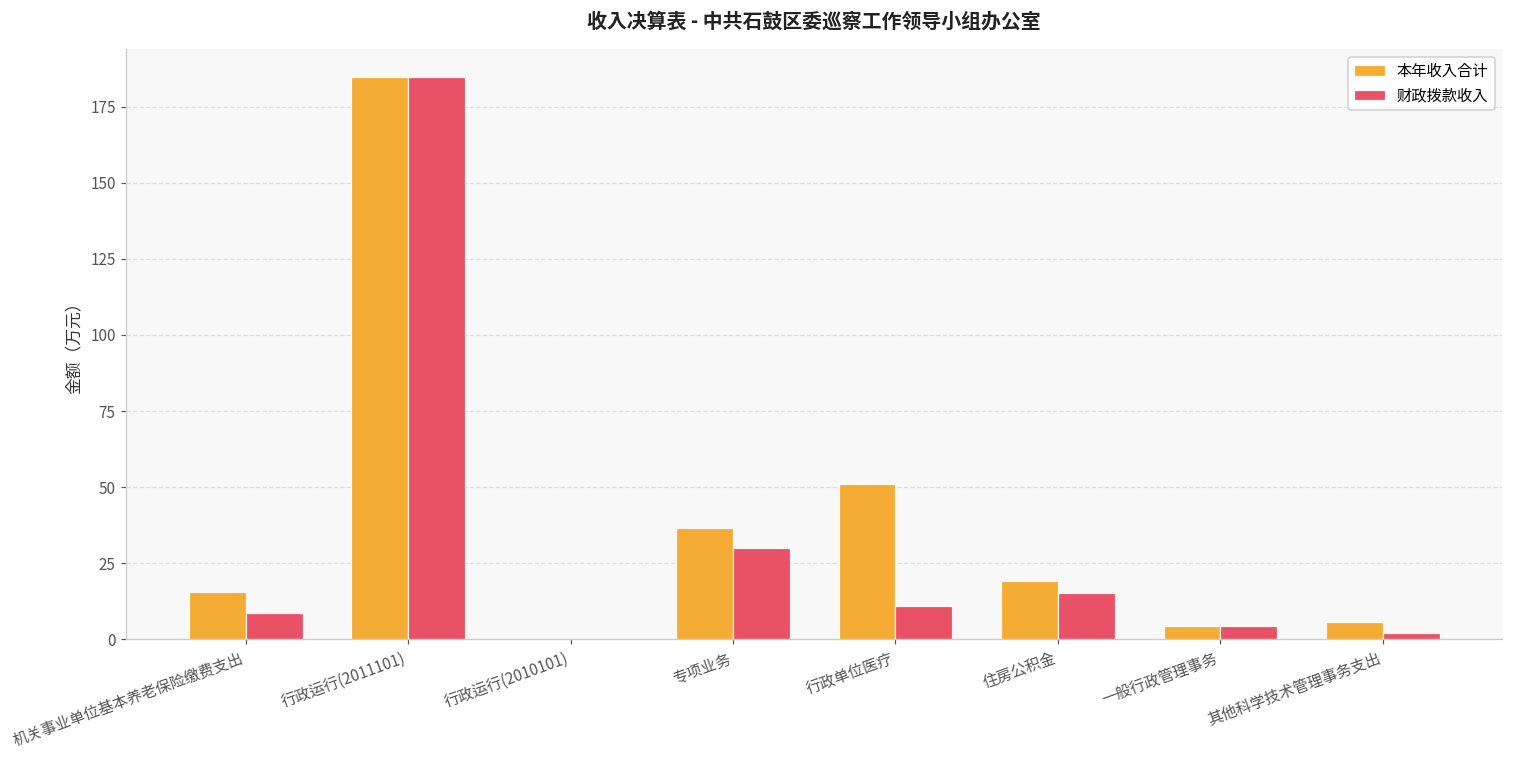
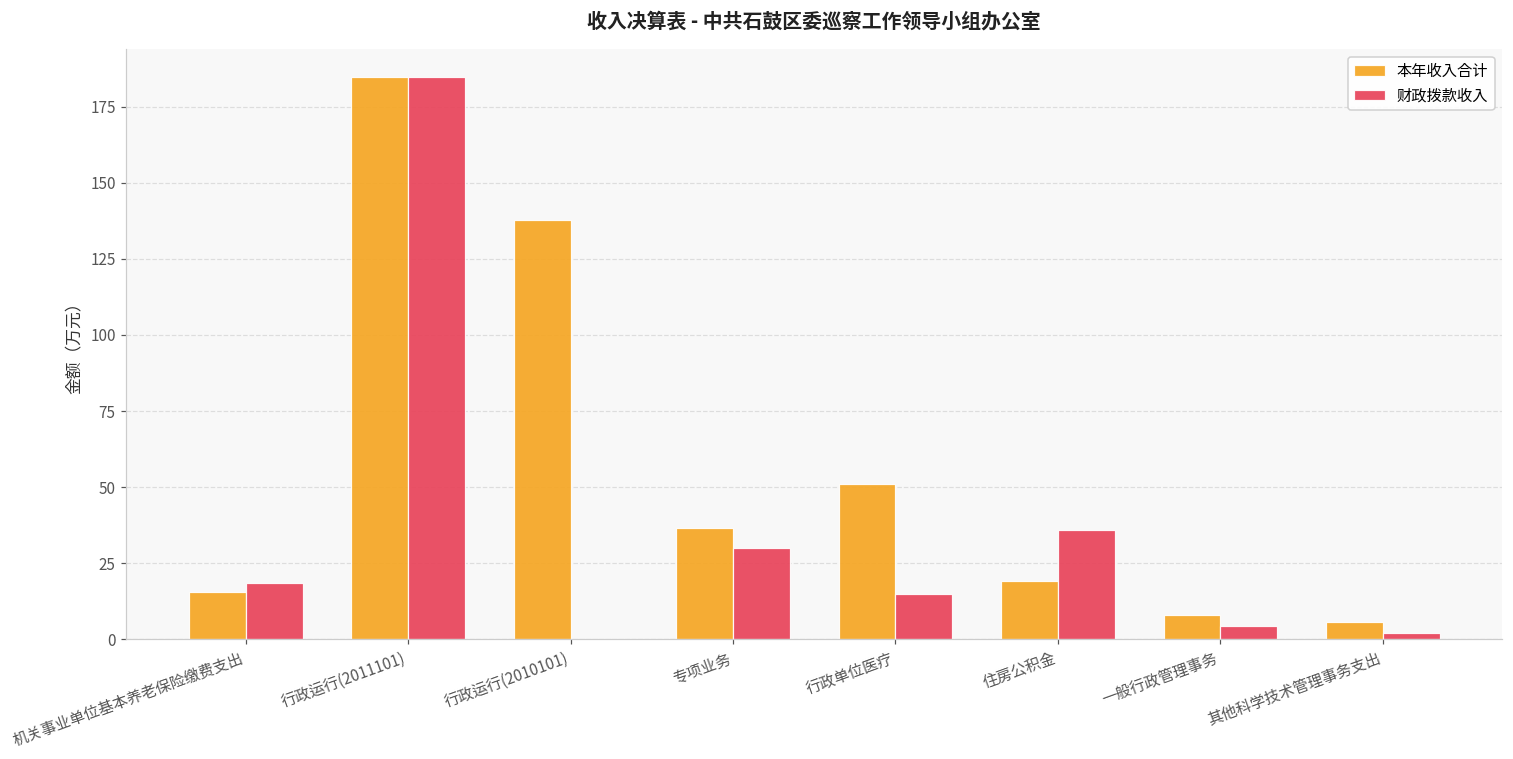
  {
    "本年收入合计": {
      "机关事业单位基本养老保险缴费支出": 16,
      "行政运行(2011101)": 185,
-     "行政运行(2010101)": 0,
+     "行政运行(2010101)": 138,
      "专项业务": 37,
      "行政单位医疗": 51,
      "住房公积金": 19,
-     "一般行政管理事务": 4,
+     "一般行政管理事务": 8,
      "其他科学技术管理事务支出": 6
    },
    "财政拨款收入": {
-     "机关事业单位基本养老保险缴费支出": 9,
+     "机关事业单位基本养老保险缴费支出": 19,
      "行政运行(2011101)": 185,
      "行政运行(2010101)": 0,
      "专项业务": 30,
-     "行政单位医疗": 11,
-     "住房公积金": 15,
+     "行政单位医疗": 15,
+     "住房公积金": 36,
      "一般行政管理事务": 4,
      "其他科学技术管理事务支出": 2
    }
  }
